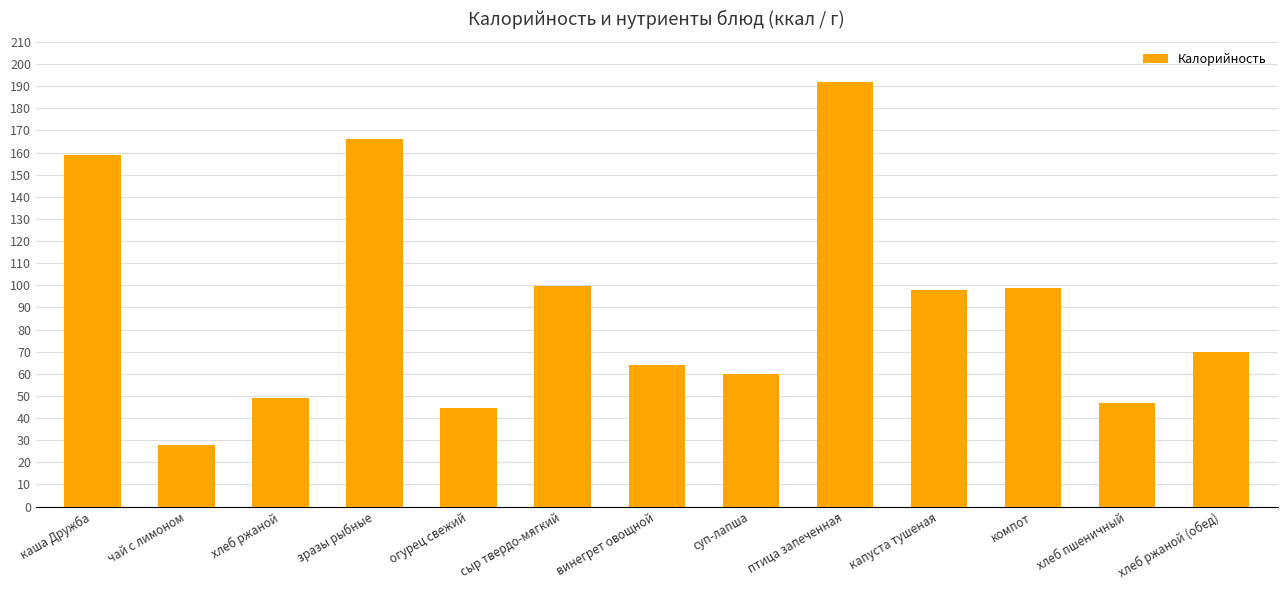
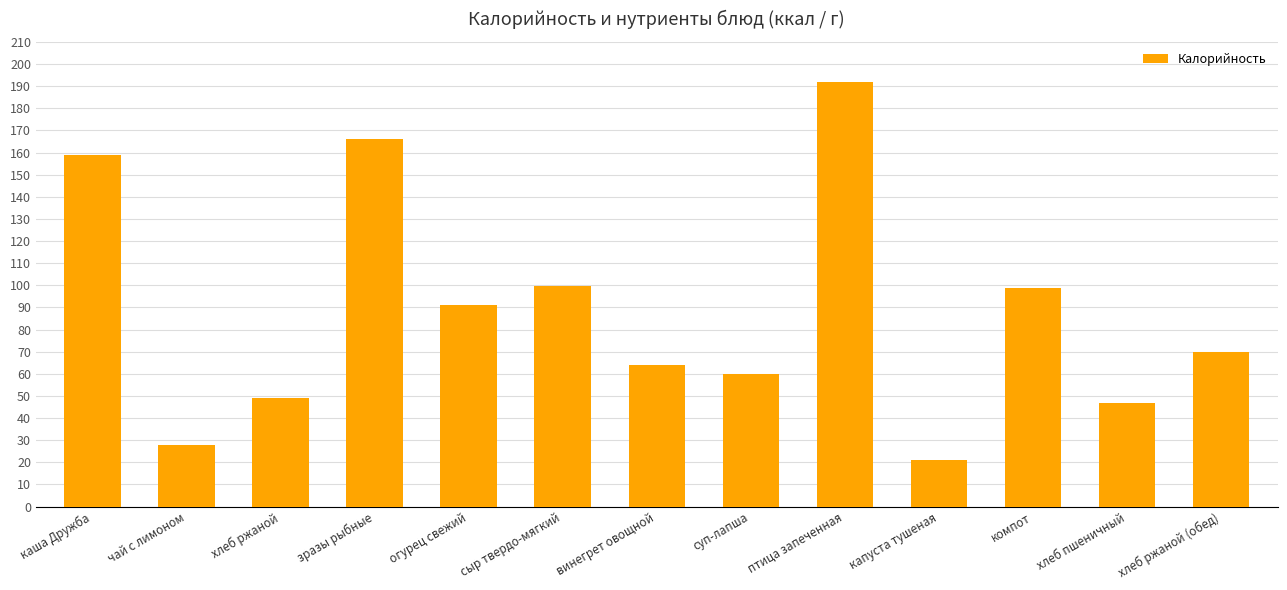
  {
    "каша Дружба": 159,
    "чай с лимоном": 28,
    "хлеб ржаной": 49,
    "зразы рыбные": 166,
-   "огурец свежий": 44,
+   "огурец свежий": 91,
    "сыр твердо-мягкий": 100,
    "винегрет овощной": 64,
    "суп-лапша": 60,
    "птица запеченная": 192,
-   "капуста тушеная": 98,
+   "капуста тушеная": 21,
    "компот": 99,
    "хлеб пшеничный": 47,
    "хлеб ржаной (обед)": 70
  }
